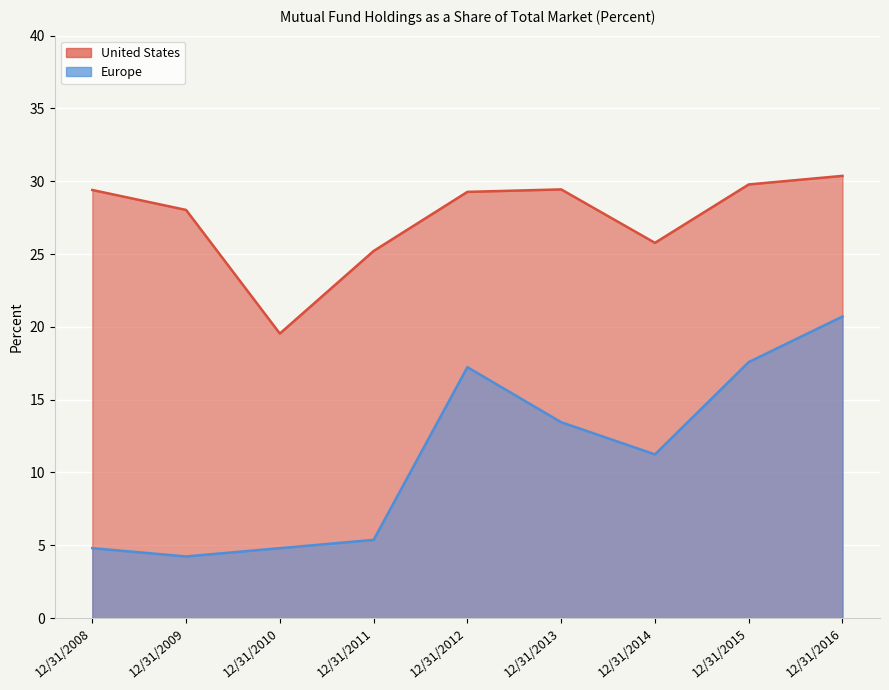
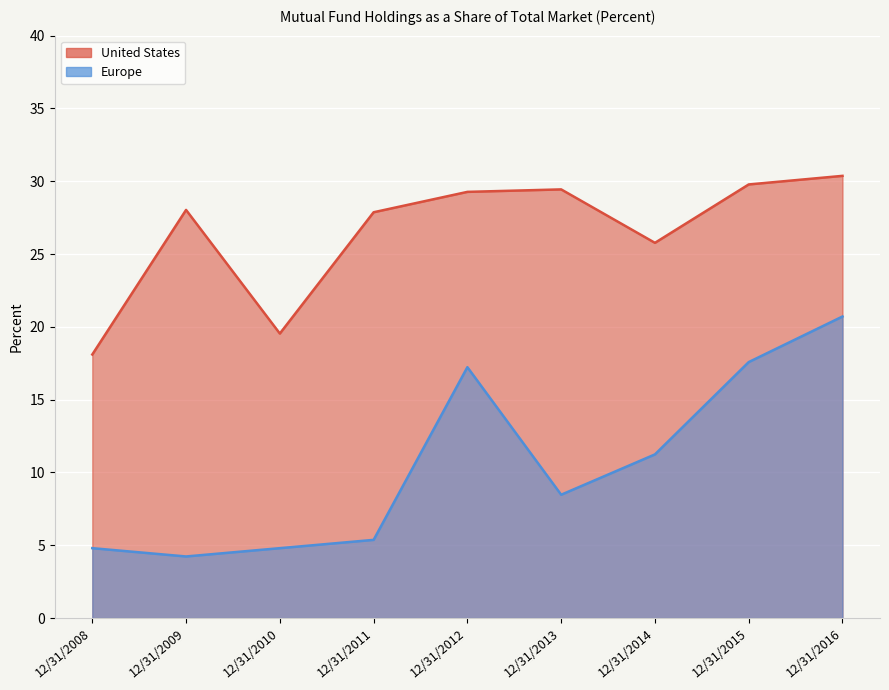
  {
    "United States": {
-     "12/31/2008": 29.4,
+     "12/31/2008": 18.1,
      "12/31/2009": 28.0,
      "12/31/2010": 19.5,
-     "12/31/2011": 25.2,
+     "12/31/2011": 27.9,
      "12/31/2012": 29.3,
      "12/31/2013": 29.4,
      "12/31/2014": 25.8,
      "12/31/2015": 29.8,
      "12/31/2016": 30.4
    },
    "Europe": {
      "12/31/2008": 4.8,
      "12/31/2009": 4.2,
      "12/31/2010": 4.8,
      "12/31/2011": 5.4,
      "12/31/2012": 17.2,
-     "12/31/2013": 13.5,
+     "12/31/2013": 8.5,
      "12/31/2014": 11.2,
      "12/31/2015": 17.6,
      "12/31/2016": 20.7
    }
  }
